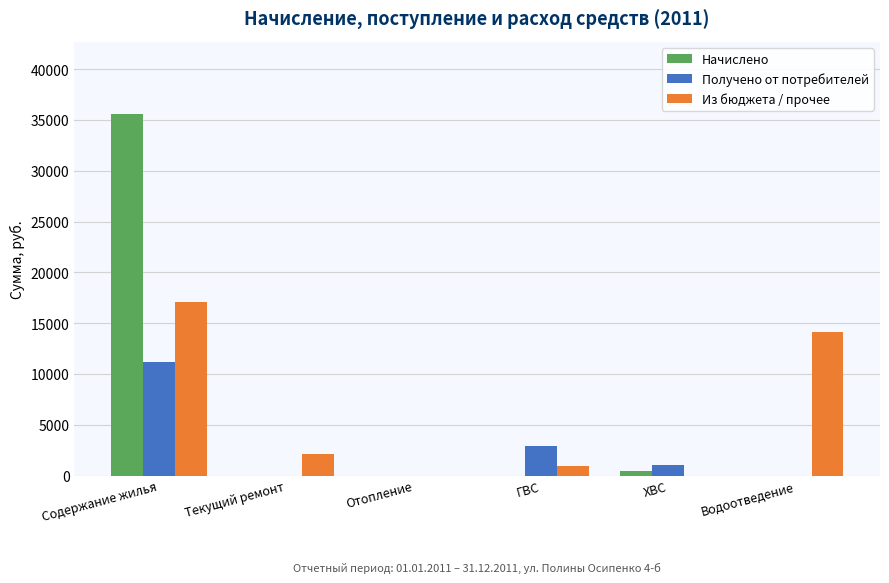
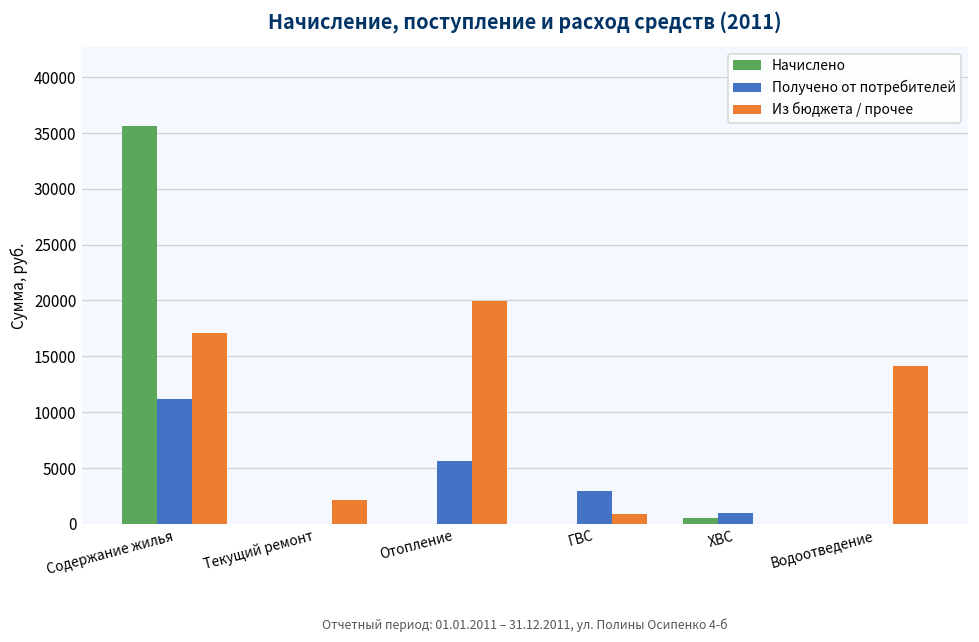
  {
    "Начислено": {
      "Содержание жилья": 35600,
      "Текущий ремонт": 0,
      "Отопление": 0,
      "ГВС": 0,
      "ХВС": 500,
      "Водоотведение": 0
    },
    "Получено от потребителей": {
      "Содержание жилья": 11100,
      "Текущий ремонт": 0,
-     "Отопление": 0,
+     "Отопление": 5600,
      "ГВС": 2900,
      "ХВС": 1000,
      "Водоотведение": 0
    },
    "Из бюджета / прочее": {
      "Содержание жилья": 17100,
      "Текущий ремонт": 2100,
-     "Отопление": 0,
+     "Отопление": 20000,
      "ГВС": 900,
      "ХВС": 0,
      "Водоотведение": 14100
    }
  }
